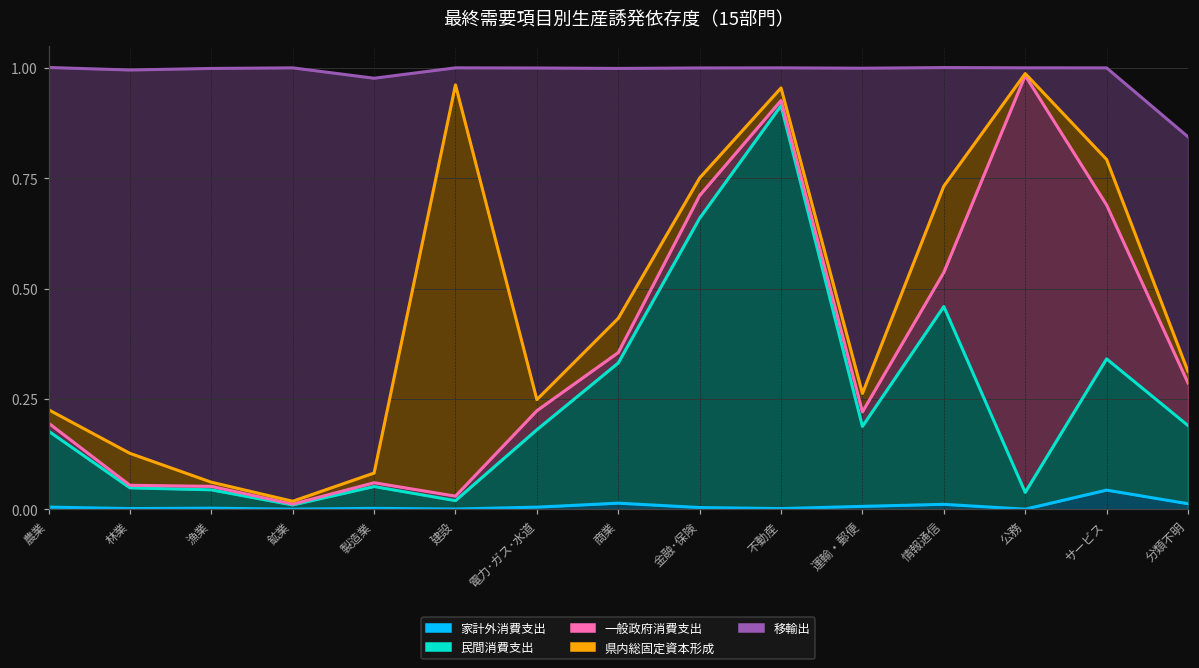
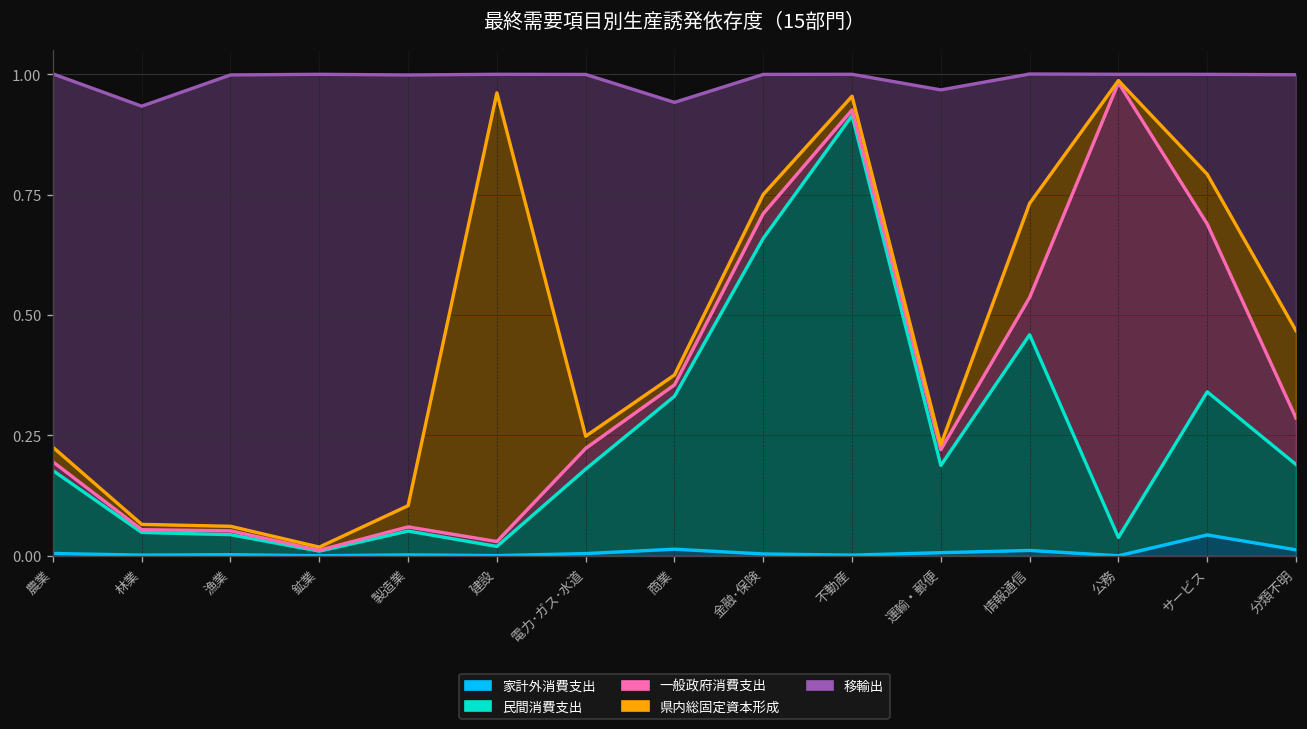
  {
    "県内総固定資本形成": {
      "農業": 0.03,
-     "林業": 0.07,
+     "林業": 0.01,
      "漁業": 0.01,
      "鉱業": 0.01,
-     "製造業": 0.02,
+     "製造業": 0.04,
      "建設": 0.93,
      "電力･ガス･水道": 0.03,
-     "商業": 0.08,
+     "商業": 0.02,
      "金融･保険": 0.04,
      "不動産": 0.03,
-     "運輸・郵便": 0.04,
+     "運輸・郵便": 0.01,
      "情報通信": 0.20,
      "サービス": 0.10,
-     "分類不明": 0.03
+     "分類不明": 0.18
    }
  }
